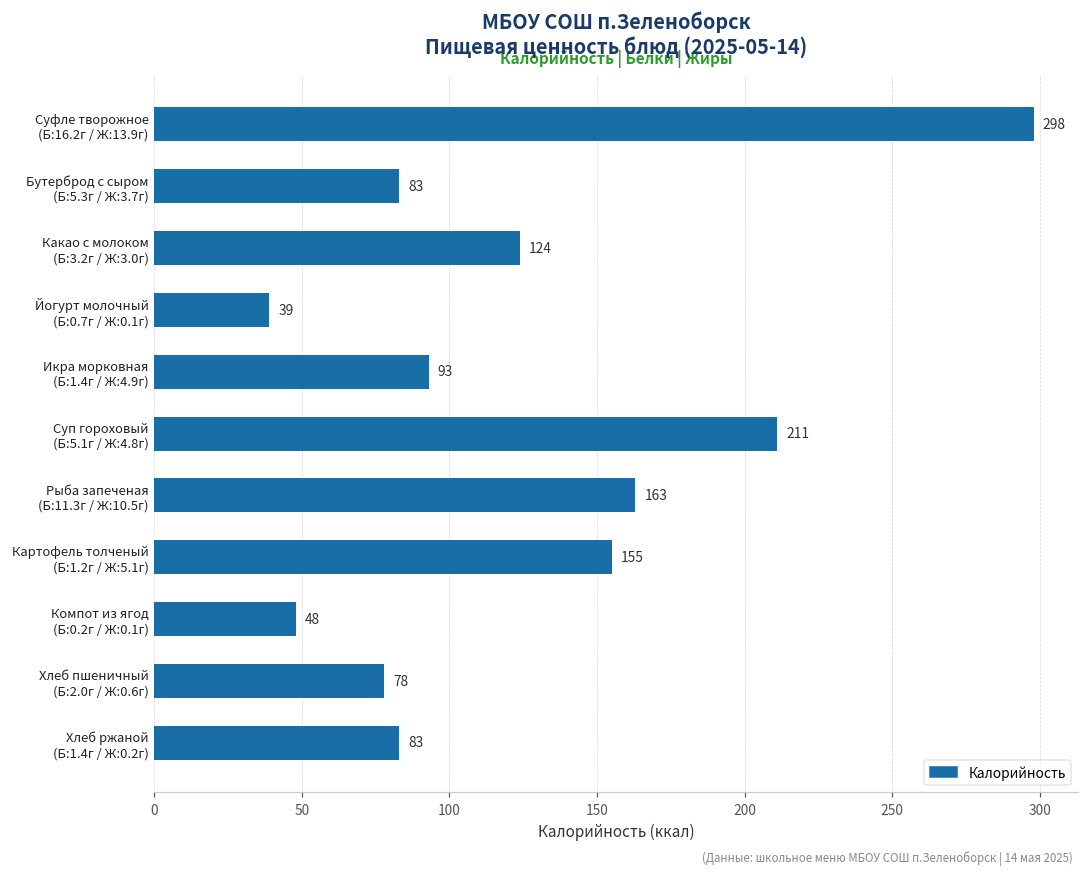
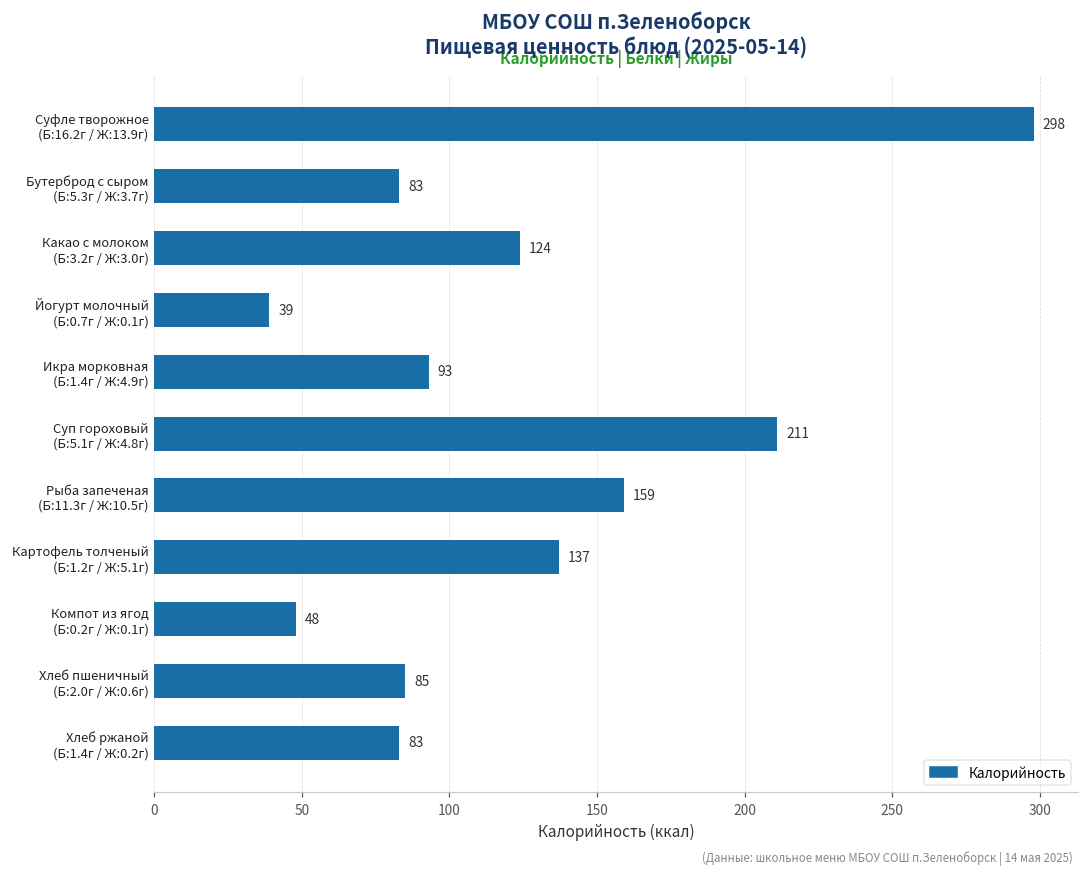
  {
    "Суфле творожное (Б:16.2г / Ж:13.9г)": 298,
    "Бутерброд с сыром (Б:5.3г / Ж:3.7г)": 83,
    "Какао с молоком (Б:3.2г / Ж:3.0г)": 124,
    "Йогурт молочный (Б:0.7г / Ж:0.1г)": 39,
    "Икра морковная (Б:1.4г / Ж:4.9г)": 93,
    "Суп гороховый (Б:5.1г / Ж:4.8г)": 211,
-   "Рыба запеченая (Б:11.3г / Ж:10.5г)": 163,
-   "Картофель толченый (Б:1.2г / Ж:5.1г)": 155,
+   "Рыба запеченая (Б:11.3г / Ж:10.5г)": 159,
+   "Картофель толченый (Б:1.2г / Ж:5.1г)": 137,
    "Компот из ягод (Б:0.2г / Ж:0.1г)": 48,
-   "Хлеб пшеничный (Б:2.0г / Ж:0.6г)": 78,
+   "Хлеб пшеничный (Б:2.0г / Ж:0.6г)": 85,
    "Хлеб ржаной (Б:1.4г / Ж:0.2г)": 83
  }
